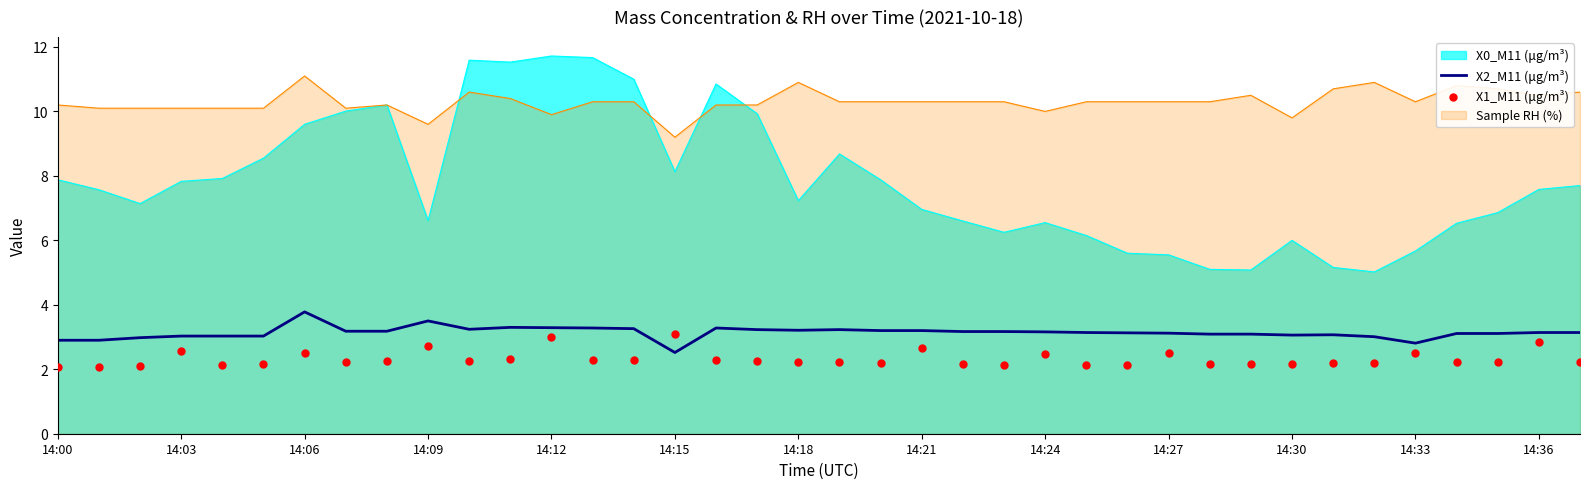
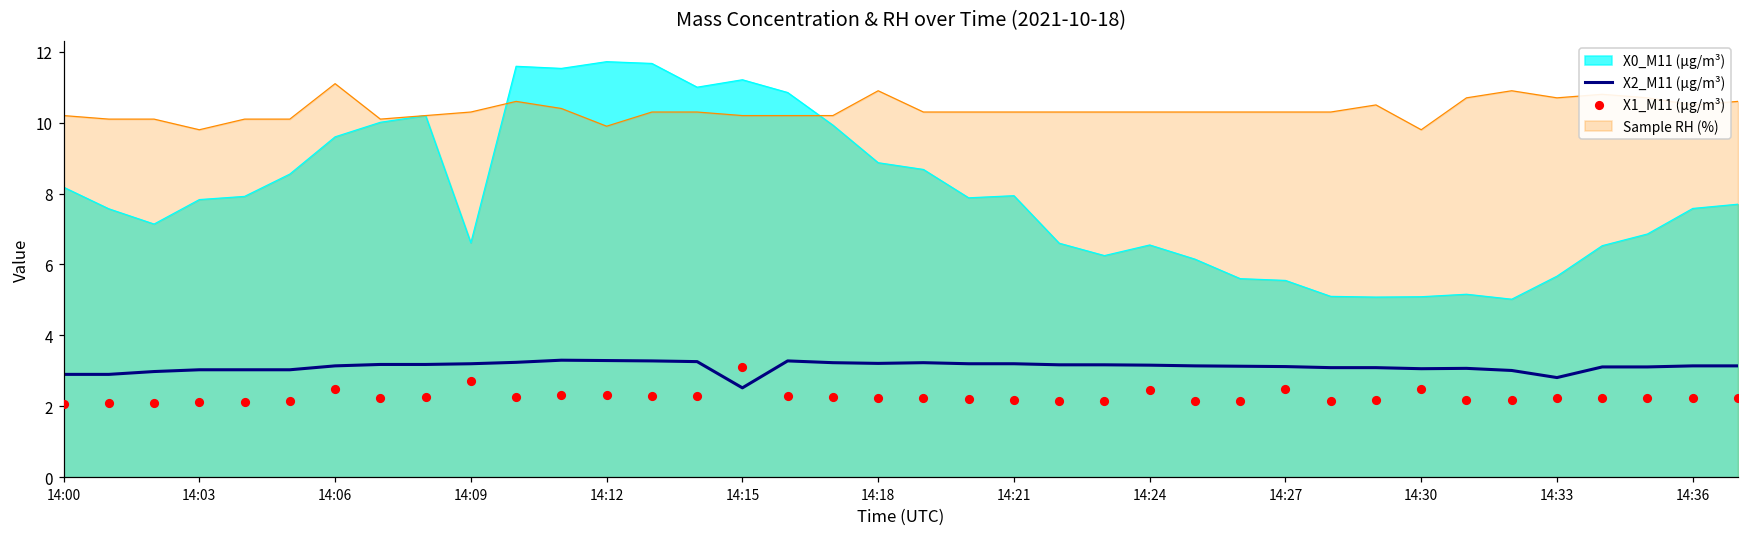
  {
    "X0_M11 (μg/m³)": {
-     "14:00": 7.9,
+     "14:00": 8.2,
      "14:03": 7.8,
      "14:06": 9.6,
      "14:09": 6.6,
      "14:12": 11.7,
-     "14:15": 8.1,
-     "14:18": 7.2,
-     "14:21": 7.0,
+     "14:15": 11.2,
+     "14:18": 8.9,
+     "14:21": 7.9,
      "14:24": 6.6,
      "14:27": 5.6,
-     "14:30": 6.0,
+     "14:30": 5.1,
      "14:33": 5.7,
      "14:36": 7.6
    },
    "X2_M11 (μg/m³)": {
      "14:00": 2.9,
      "14:03": 3.0,
-     "14:06": 3.8,
-     "14:09": 3.5,
+     "14:06": 3.1,
+     "14:09": 3.2,
      "14:12": 3.3,
      "14:15": 2.5,
      "14:18": 3.2,
      "14:21": 3.2,
      "14:24": 3.2,
      "14:27": 3.1,
      "14:30": 3.1,
      "14:33": 2.8,
      "14:36": 3.1
    },
    "X1_M11 (μg/m³)": {
-     "14:03": 2.6,
-     "14:12": 3.0,
-     "14:21": 2.7,
-     "14:30": 2.2,
-     "14:33": 2.5,
-     "14:36": 2.9
+     "14:03": 2.1,
+     "14:12": 2.3,
+     "14:21": 2.2,
+     "14:30": 2.5,
+     "14:33": 2.2,
+     "14:36": 2.2
    },
    "Sample RH (%)": {
      "14:00": 10.2,
-     "14:03": 10.1,
+     "14:03": 9.8,
      "14:06": 11.1,
-     "14:09": 9.6,
+     "14:09": 10.3,
      "14:12": 9.9,
-     "14:15": 9.2,
+     "14:15": 10.2,
      "14:18": 10.9,
      "14:21": 10.3,
-     "14:24": 10.0,
+     "14:24": 10.3,
      "14:27": 10.3,
      "14:30": 9.8,
-     "14:33": 10.3
+     "14:33": 10.7
    }
  }
